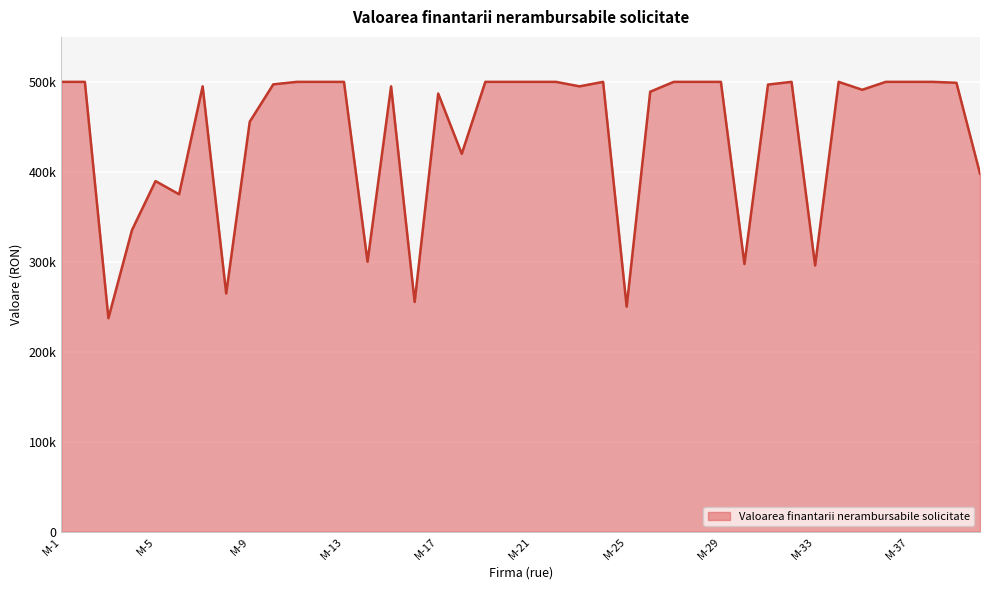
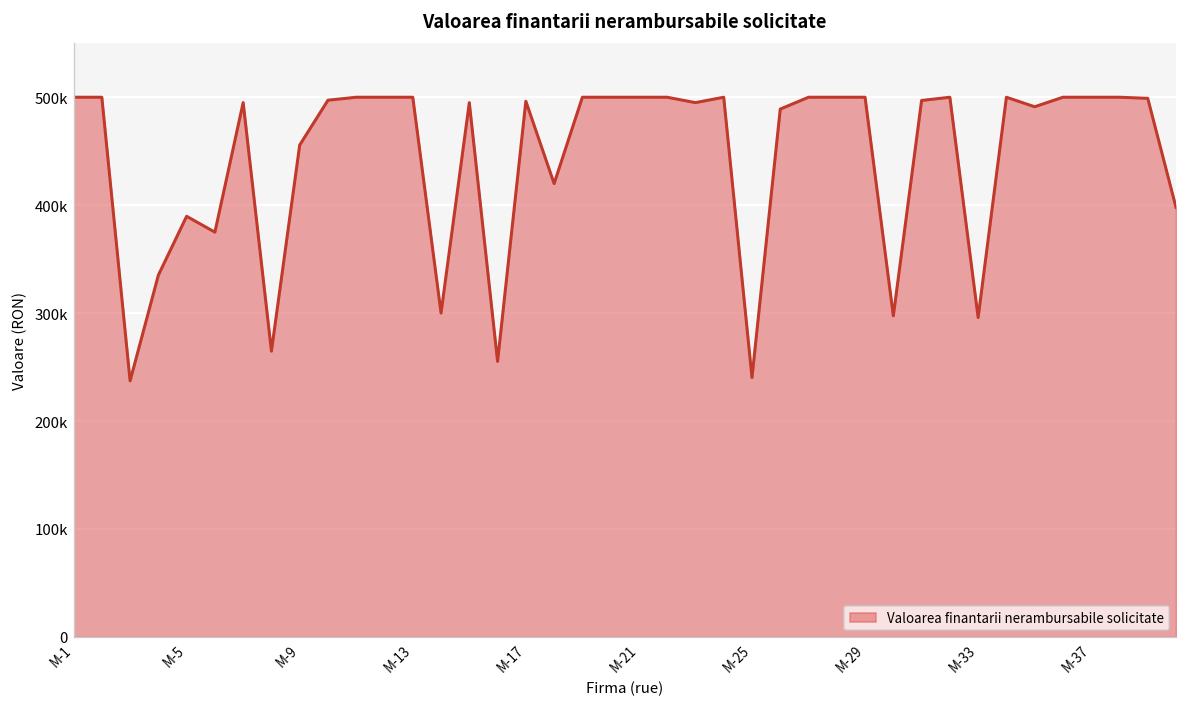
  {
    "M-1": 500000,
    "M-5": 390000,
    "M-9": 460000,
    "M-13": 500000,
-   "M-17": 490000,
+   "M-17": 500000,
    "M-21": 500000,
-   "M-25": 250000,
+   "M-25": 240000,
    "M-29": 500000,
    "M-33": 300000,
    "M-37": 500000
  }
